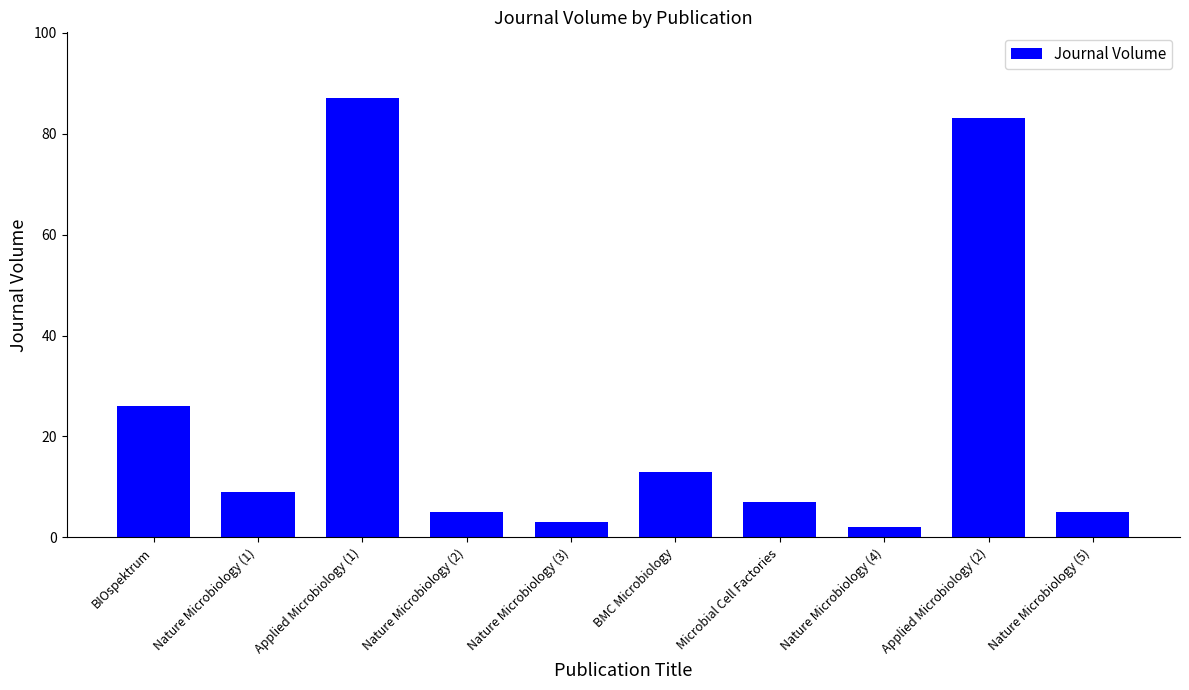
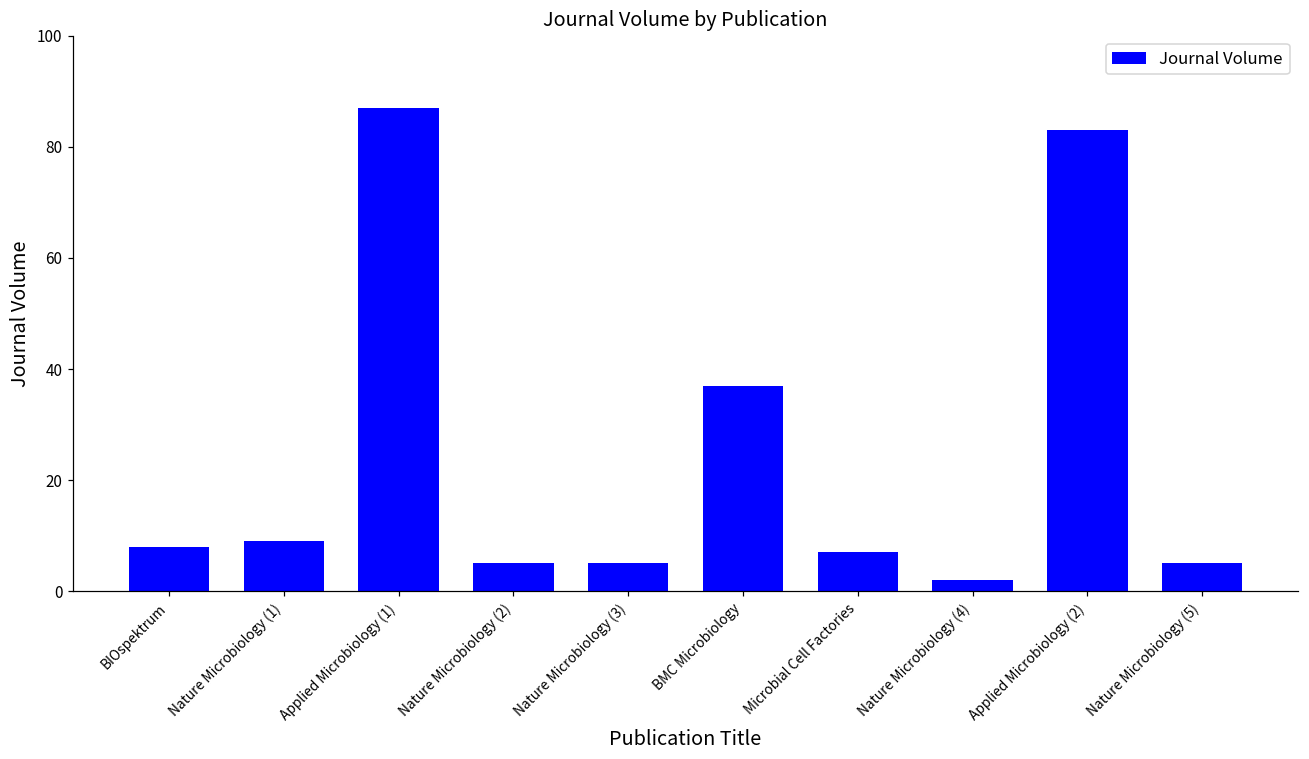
  {
-   "BIOspektrum": 26,
+   "BIOspektrum": 8,
    "Nature Microbiology (1)": 9,
    "Applied Microbiology (1)": 87,
    "Nature Microbiology (2)": 5,
-   "Nature Microbiology (3)": 3,
-   "BMC Microbiology": 13,
+   "Nature Microbiology (3)": 5,
+   "BMC Microbiology": 37,
    "Microbial Cell Factories": 7,
    "Nature Microbiology (4)": 2,
    "Applied Microbiology (2)": 83,
    "Nature Microbiology (5)": 5
  }
